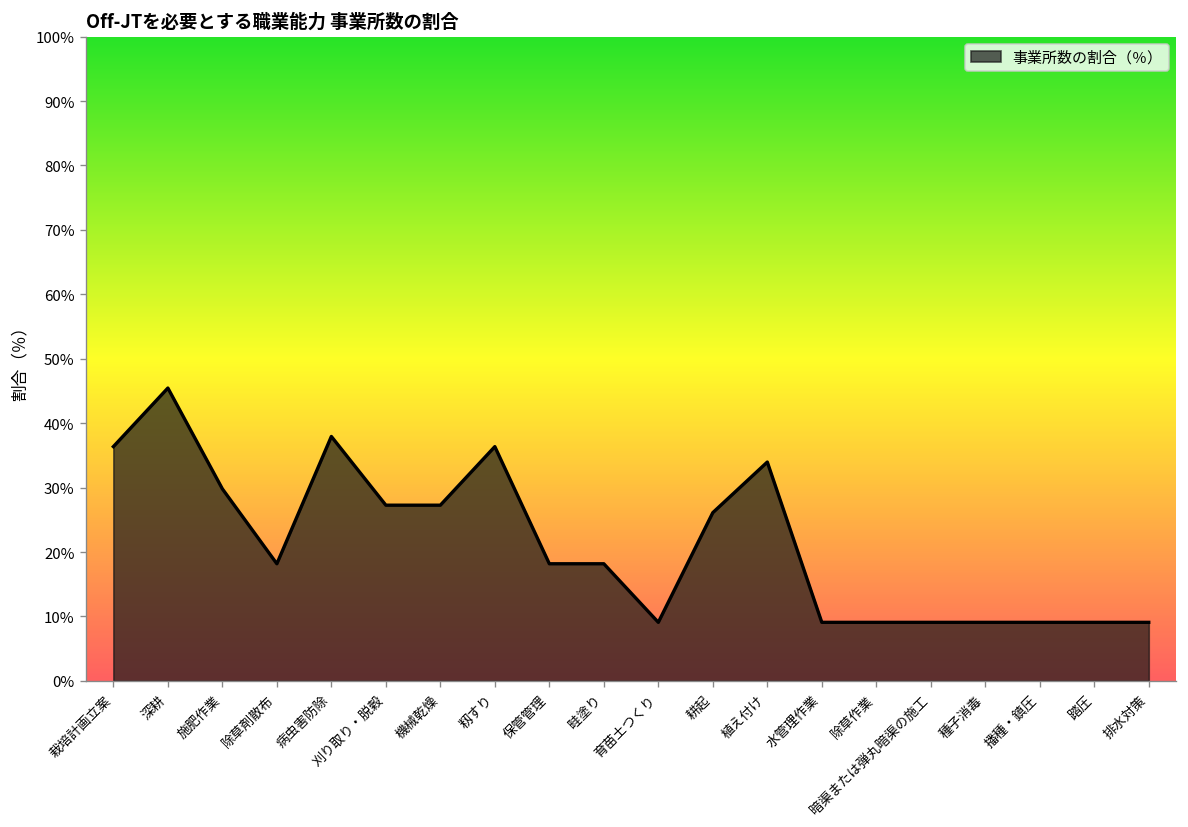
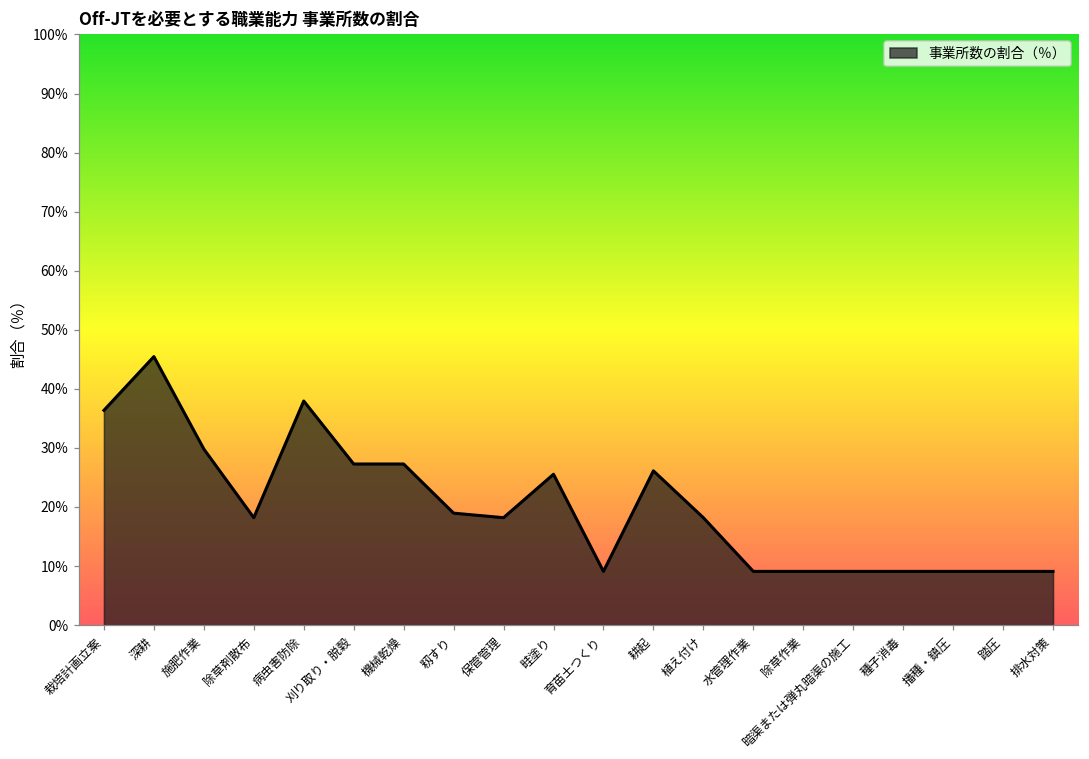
  {
    "栽培計画立案": "36%",
    "深耕": "45%",
    "施肥作業": "30%",
    "除草剤散布": "18%",
    "病虫害防除": "38%",
    "刈り取り・脱穀": "27%",
    "機械乾燥": "27%",
-   "籾すり": "36%",
+   "籾すり": "19%",
    "保管管理": "18%",
-   "畦塗り": "18%",
+   "畦塗り": "26%",
    "育苗土つくり": "9%",
    "耕起": "26%",
-   "植え付け": "34%",
+   "植え付け": "18%",
    "水管理作業": "9%",
    "除草作業": "9%",
    "暗渠または弾丸暗渠の施工": "9%",
    "種子消毒": "9%",
    "播種・鎮圧": "9%",
    "踏圧": "9%",
    "排水対策": "9%"
  }
